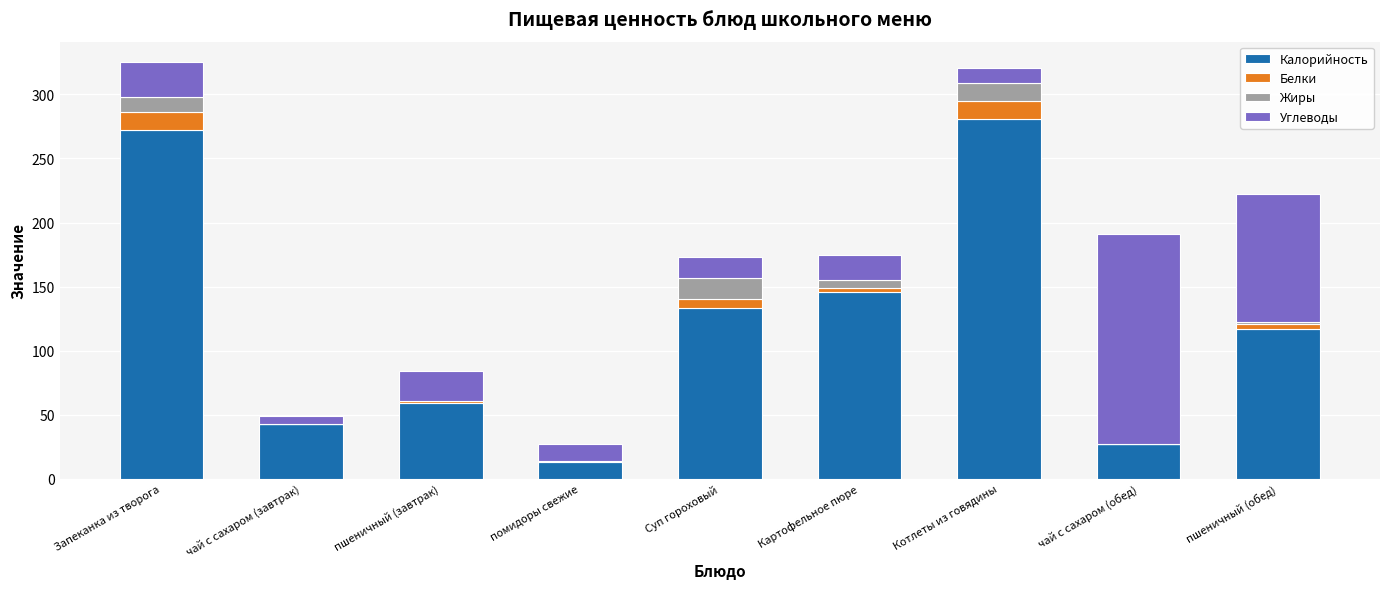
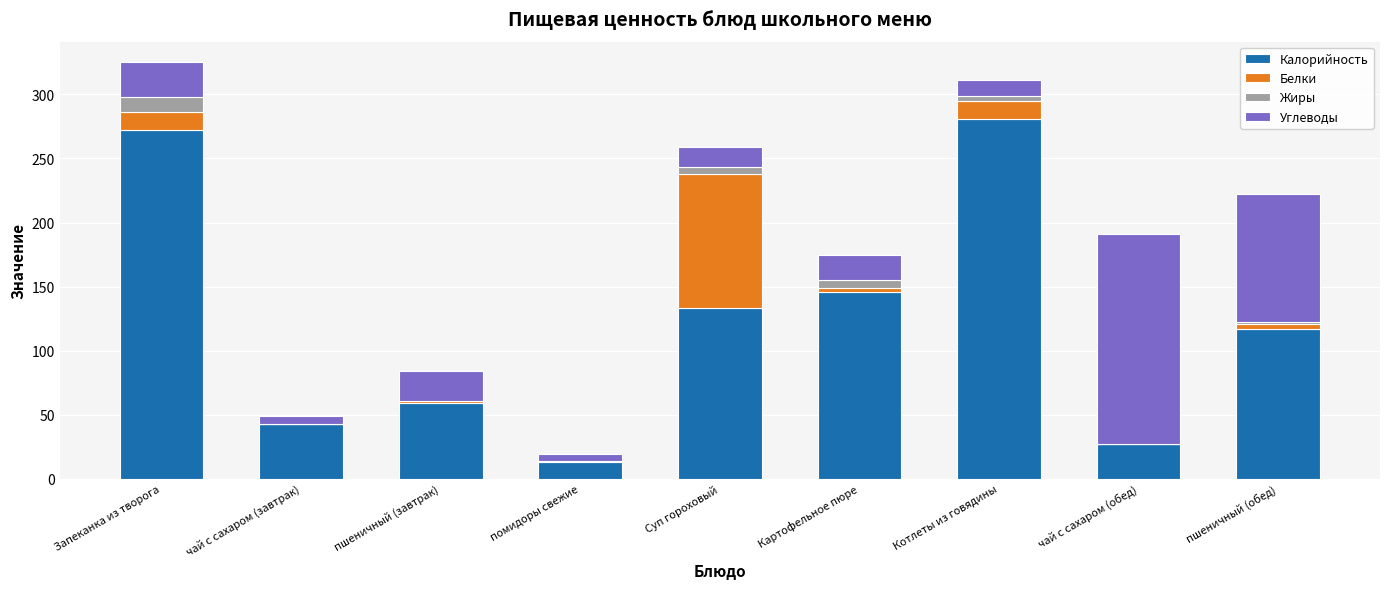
  {
    "Калорийность": {
      "Запеканка из творога": 272,
      "чай с сахаром (завтрак)": 43,
      "пшеничный (завтрак)": 59,
      "помидоры свежие": 13,
      "Суп гороховый": 133,
      "Картофельное пюре": 146,
      "Котлеты из говядины": 281,
      "чай с сахаром (обед)": 27,
      "пшеничный (обед)": 117
    },
    "Белки": {
      "Запеканка из творога": 14,
      "чай с сахаром (завтрак)": 0,
      "пшеничный (завтрак)": 2,
-     "Суп гороховый": 7,
+     "Суп гороховый": 105,
      "Картофельное пюре": 3,
      "Котлеты из говядины": 14,
      "чай с сахаром (обед)": 0,
      "пшеничный (обед)": 4
    },
    "Жиры": {
      "Запеканка из творога": 12,
      "чай с сахаром (завтрак)": 0,
      "пшеничный (завтрак)": 0,
      "помидоры свежие": 0,
-     "Суп гороховый": 17,
+     "Суп гороховый": 5,
      "Картофельное пюре": 6,
-     "Котлеты из говядины": 14,
+     "Котлеты из говядины": 4,
      "чай с сахаром (обед)": 0
    },
    "Углеводы": {
      "Запеканка из творога": 27,
      "чай с сахаром (завтрак)": 6,
      "пшеничный (завтрак)": 23,
-     "помидоры свежие": 13,
+     "помидоры свежие": 5,
      "Суп гороховый": 16,
      "Картофельное пюре": 20,
      "Котлеты из говядины": 12,
      "чай с сахаром (обед)": 164,
      "пшеничный (обед)": 100
    }
  }
